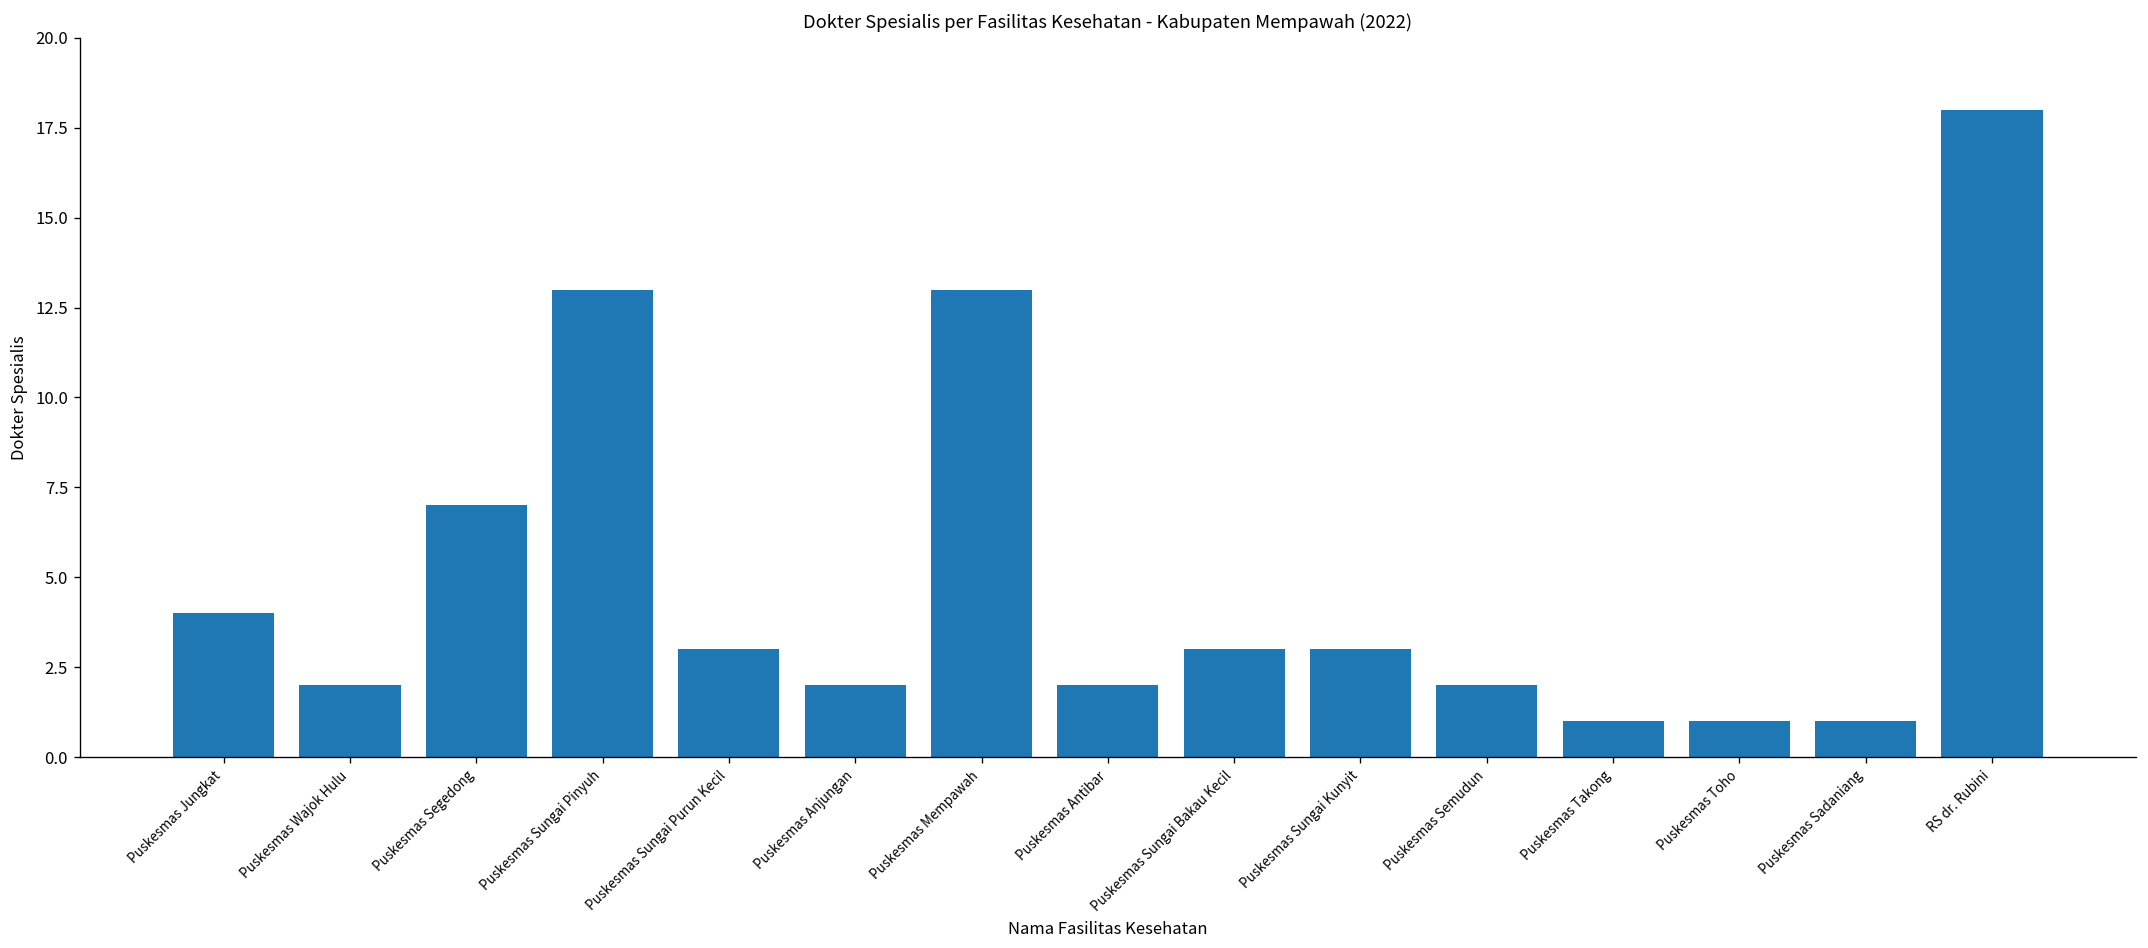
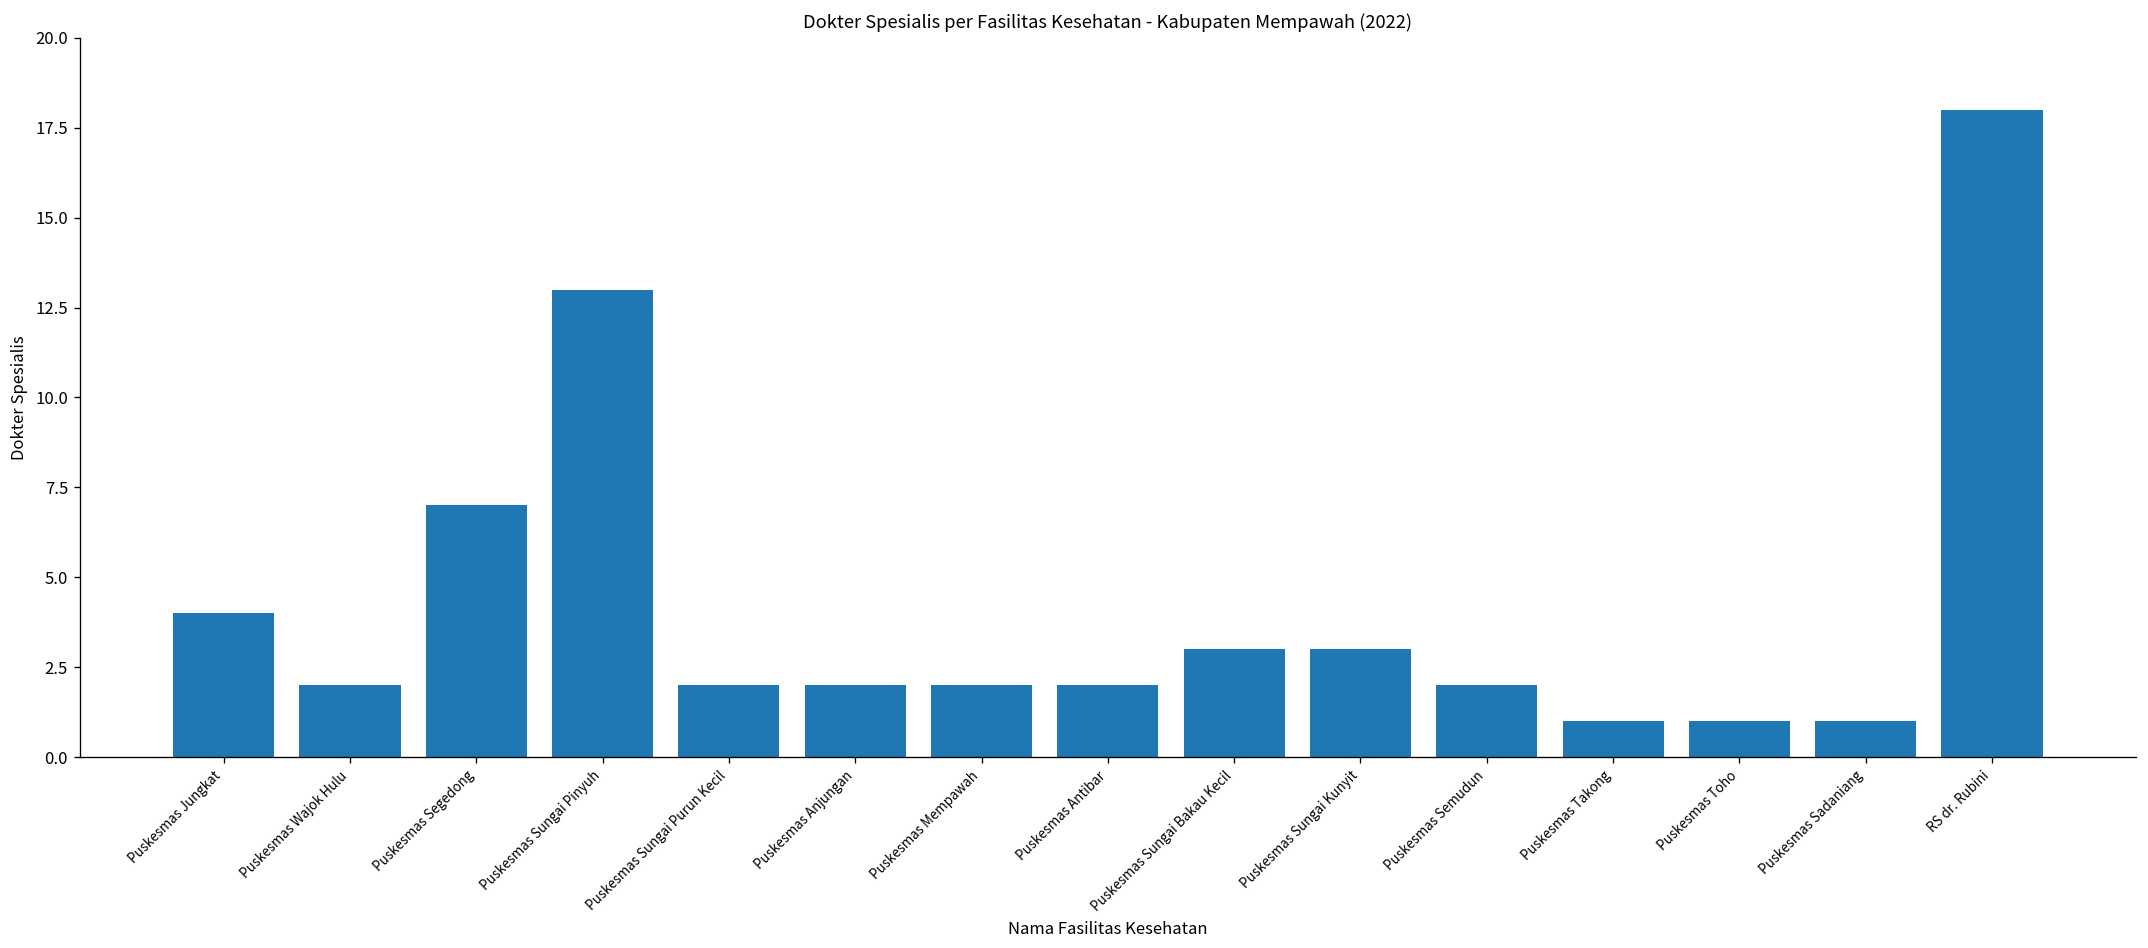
  {
    "Puskesmas Jungkat": 4,
    "Puskesmas Wajok Hulu": 2,
    "Puskesmas Segedong": 7,
    "Puskesmas Sungai Pinyuh": 13,
-   "Puskesmas Sungai Purun Kecil": 3,
+   "Puskesmas Sungai Purun Kecil": 2,
    "Puskesmas Anjungan": 2,
-   "Puskesmas Mempawah": 13,
+   "Puskesmas Mempawah": 2,
    "Puskesmas Antibar": 2,
    "Puskesmas Sungai Bakau Kecil": 3,
    "Puskesmas Sungai Kunyit": 3,
    "Puskesmas Semudun": 2,
    "Puskesmas Takong": 1,
    "Puskesmas Toho": 1,
    "Puskesmas Sadaniang": 1,
    "RS dr. Rubini": 18
  }
